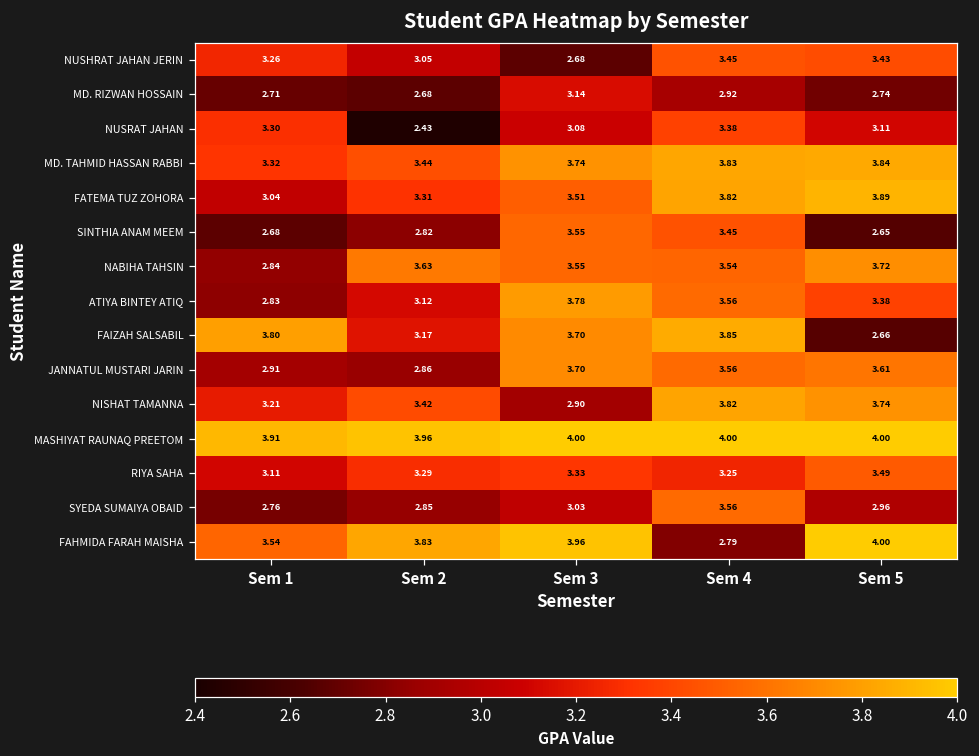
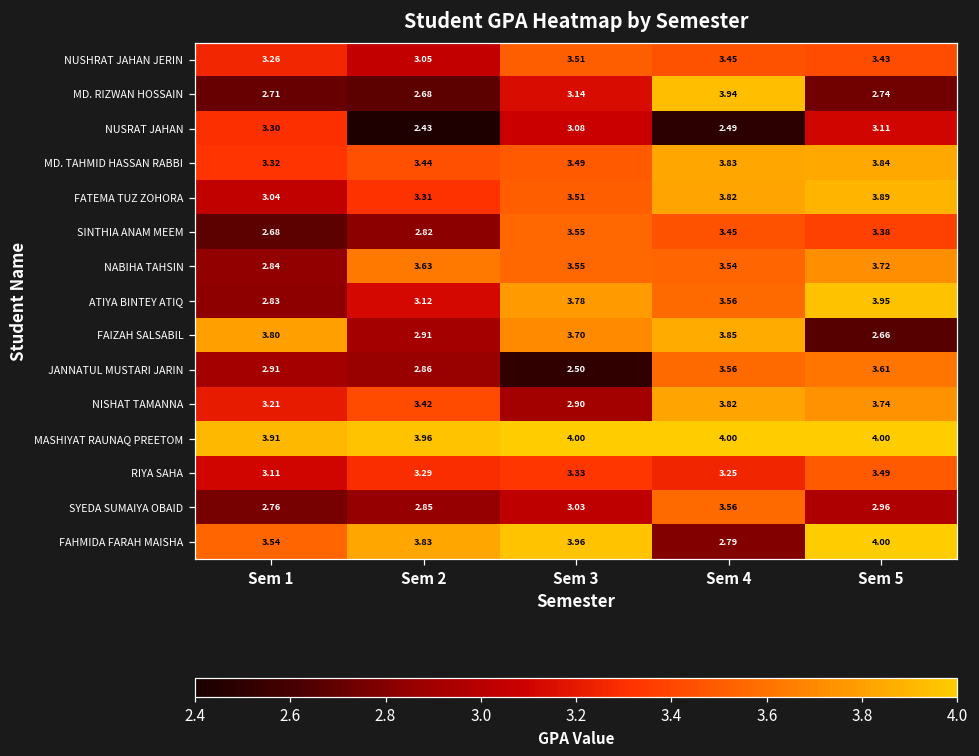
  {
    "NUSHRAT JAHAN JERIN": {
      "Sem 1": 3.26,
      "Sem 2": 3.05,
-     "Sem 3": 2.68,
+     "Sem 3": 3.51,
      "Sem 4": 3.45,
      "Sem 5": 3.43
    },
    "MD. RIZWAN HOSSAIN": {
      "Sem 1": 2.71,
      "Sem 2": 2.68,
      "Sem 3": 3.14,
-     "Sem 4": 2.92,
+     "Sem 4": 3.94,
      "Sem 5": 2.74
    },
    "NUSRAT JAHAN": {
      "Sem 1": 3.30,
      "Sem 2": 2.43,
      "Sem 3": 3.08,
-     "Sem 4": 3.38,
+     "Sem 4": 2.49,
      "Sem 5": 3.11
    },
    "MD. TAHMID HASSAN RABBI": {
      "Sem 1": 3.32,
      "Sem 2": 3.44,
-     "Sem 3": 3.74,
+     "Sem 3": 3.49,
      "Sem 4": 3.83,
      "Sem 5": 3.84
    },
    "FATEMA TUZ ZOHORA": {
      "Sem 1": 3.04,
      "Sem 2": 3.31,
      "Sem 3": 3.51,
      "Sem 4": 3.82,
      "Sem 5": 3.89
    },
    "SINTHIA ANAM MEEM": {
      "Sem 1": 2.68,
      "Sem 2": 2.82,
      "Sem 3": 3.55,
      "Sem 4": 3.45,
-     "Sem 5": 2.65
+     "Sem 5": 3.38
    },
    "NABIHA TAHSIN": {
      "Sem 1": 2.84,
      "Sem 2": 3.63,
      "Sem 3": 3.55,
      "Sem 4": 3.54,
      "Sem 5": 3.72
    },
    "ATIYA BINTEY ATIQ": {
      "Sem 1": 2.83,
      "Sem 2": 3.12,
      "Sem 3": 3.78,
      "Sem 4": 3.56,
-     "Sem 5": 3.38
+     "Sem 5": 3.95
    },
    "FAIZAH SALSABIL": {
      "Sem 1": 3.80,
-     "Sem 2": 3.17,
+     "Sem 2": 2.91,
      "Sem 3": 3.70,
      "Sem 4": 3.85,
      "Sem 5": 2.66
    },
    "JANNATUL MUSTARI JARIN": {
      "Sem 1": 2.91,
      "Sem 2": 2.86,
-     "Sem 3": 3.70,
+     "Sem 3": 2.50,
      "Sem 4": 3.56,
      "Sem 5": 3.61
    },
    "NISHAT TAMANNA": {
      "Sem 1": 3.21,
      "Sem 2": 3.42,
      "Sem 3": 2.90,
      "Sem 4": 3.82,
      "Sem 5": 3.74
    },
    "MASHIYAT RAUNAQ PREETOM": {
      "Sem 1": 3.91,
      "Sem 2": 3.96,
      "Sem 3": 4.00,
      "Sem 4": 4.00,
      "Sem 5": 4.00
    },
    "RIYA SAHA": {
      "Sem 1": 3.11,
      "Sem 2": 3.29,
      "Sem 3": 3.33,
      "Sem 4": 3.25,
      "Sem 5": 3.49
    },
    "SYEDA SUMAIYA OBAID": {
      "Sem 1": 2.76,
      "Sem 2": 2.85,
      "Sem 3": 3.03,
      "Sem 4": 3.56,
      "Sem 5": 2.96
    },
    "FAHMIDA FARAH MAISHA": {
      "Sem 1": 3.54,
      "Sem 2": 3.83,
      "Sem 3": 3.96,
      "Sem 4": 2.79,
      "Sem 5": 4.00
    }
  }
